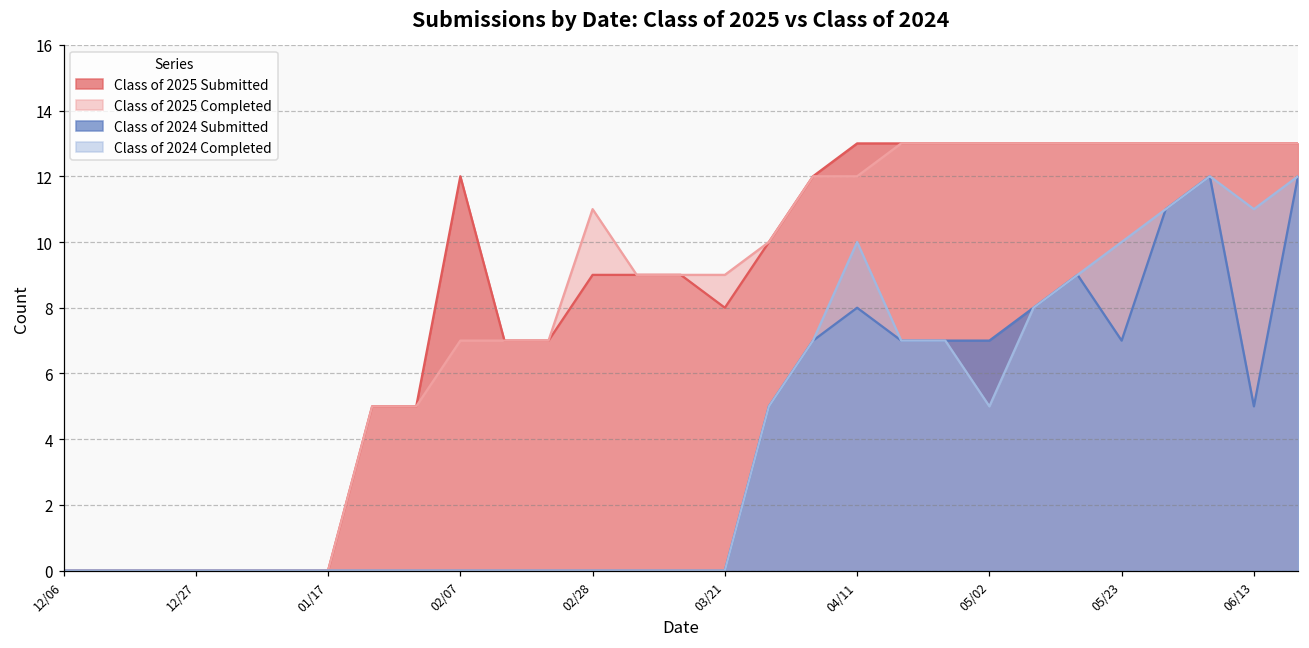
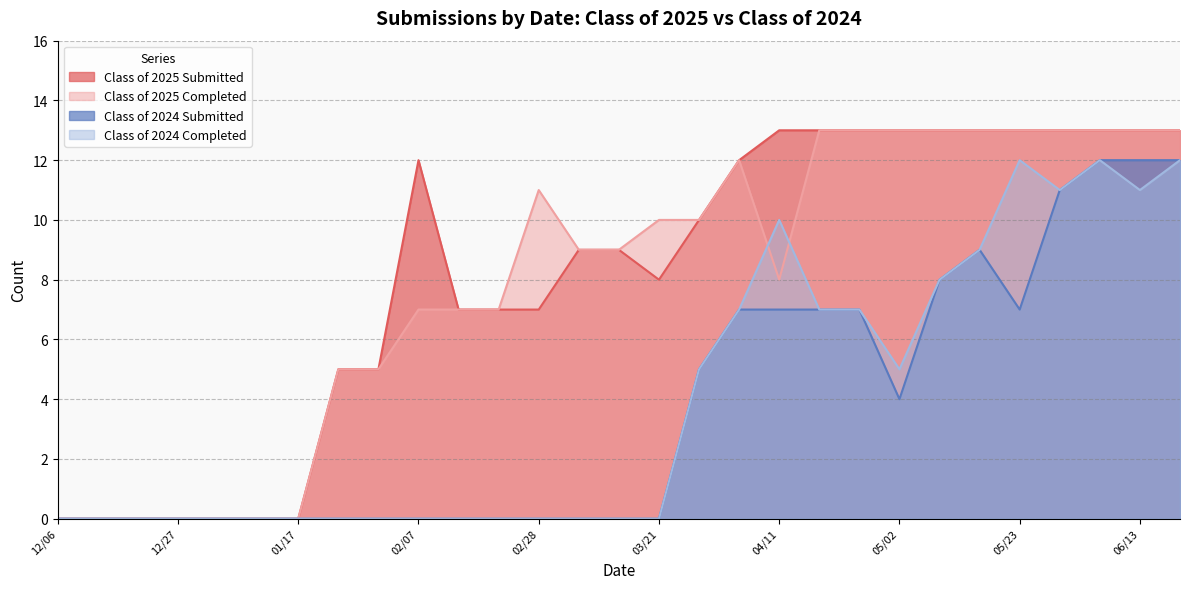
  {
    "Class of 2025 Submitted": {
      "02/07": 12,
-     "02/28": 9,
+     "02/28": 7,
      "03/21": 8,
      "04/11": 13
    },
    "Class of 2025 Completed": {
      "02/07": 7,
      "02/28": 11,
-     "03/21": 9,
-     "04/11": 12
+     "03/21": 10,
+     "04/11": 8
    },
    "Class of 2024 Submitted": {
-     "04/11": 8,
-     "05/02": 7,
+     "04/11": 7,
+     "05/02": 4,
      "05/23": 7,
-     "06/13": 5
+     "06/13": 12
    },
    "Class of 2024 Completed": {
      "04/11": 10,
      "05/02": 5,
-     "05/23": 10,
+     "05/23": 12,
      "06/13": 11
    }
  }
